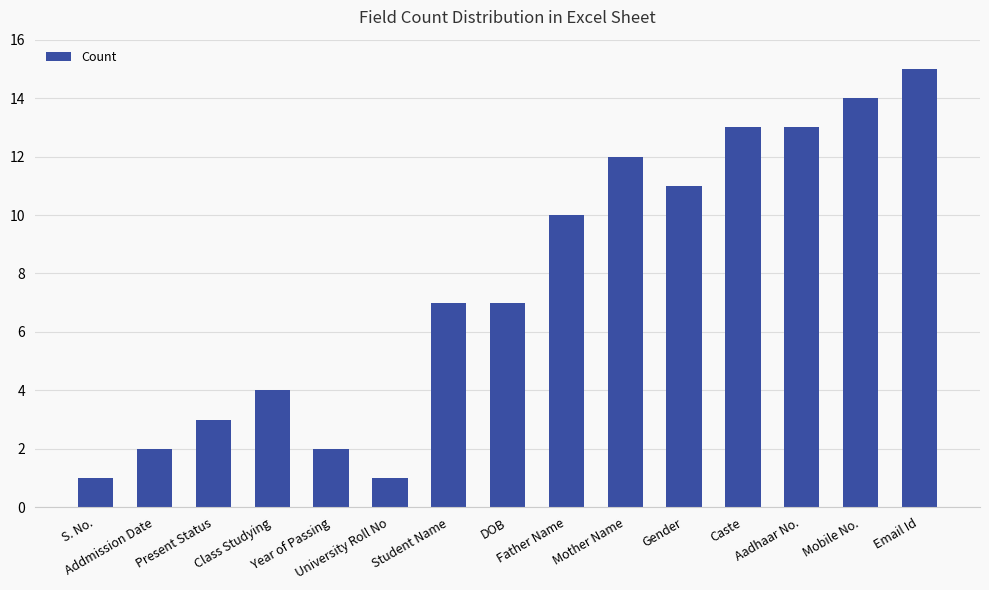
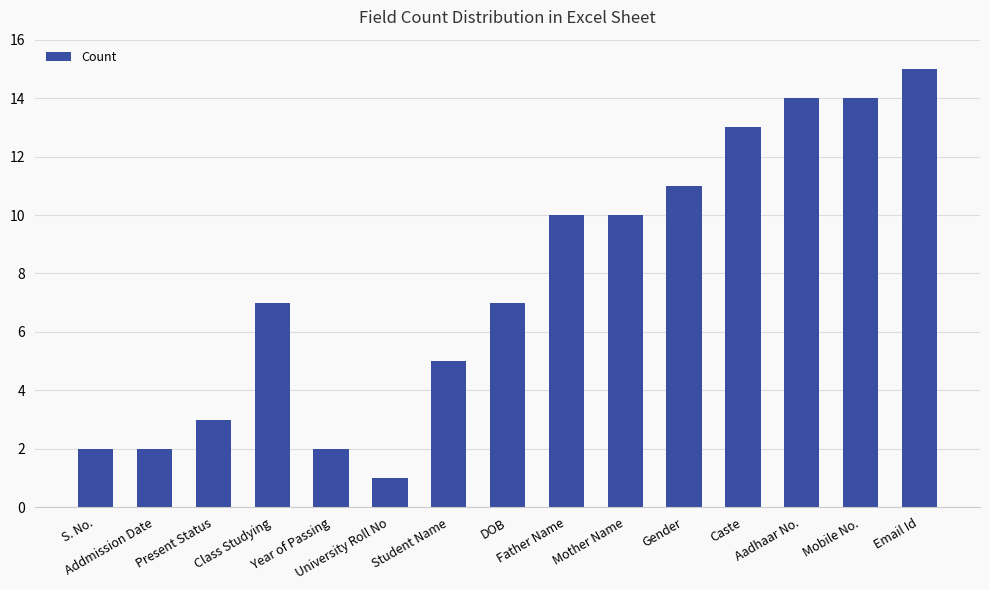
  {
-   "S. No.": 1,
+   "S. No.": 2,
    "Addmission Date": 2,
    "Present Status": 3,
-   "Class Studying": 4,
+   "Class Studying": 7,
    "Year of Passing": 2,
    "University Roll No": 1,
-   "Student Name": 7,
+   "Student Name": 5,
    "DOB": 7,
    "Father Name": 10,
-   "Mother Name": 12,
+   "Mother Name": 10,
    "Gender": 11,
    "Caste": 13,
-   "Aadhaar No.": 13,
+   "Aadhaar No.": 14,
    "Mobile No.": 14,
    "Email Id": 15
  }
